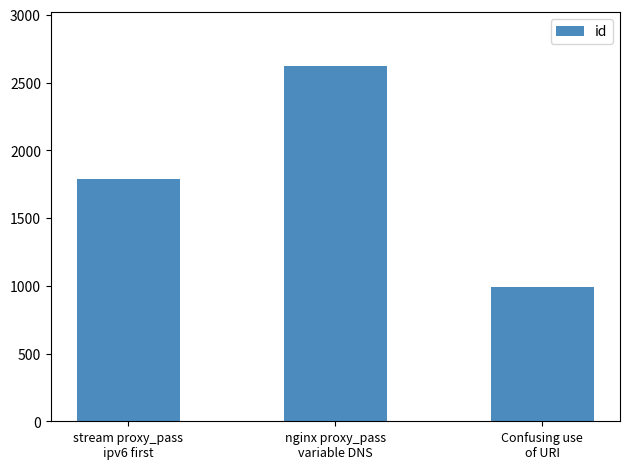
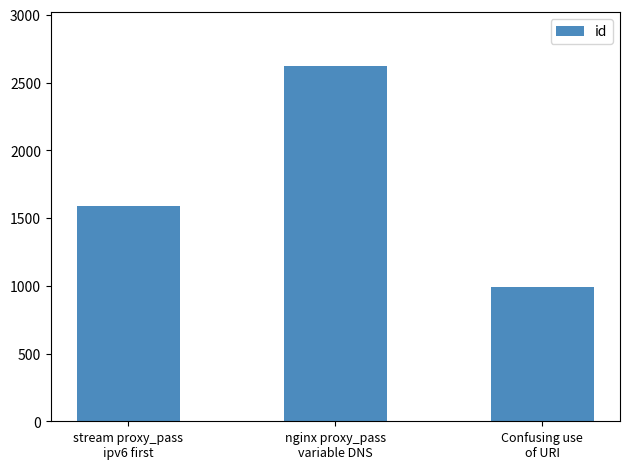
  {
-   "stream proxy_pass ipv6 first": 1790,
+   "stream proxy_pass ipv6 first": 1590,
    "nginx proxy_pass variable DNS": 2630,
    "Confusing use of URI": 990
  }
